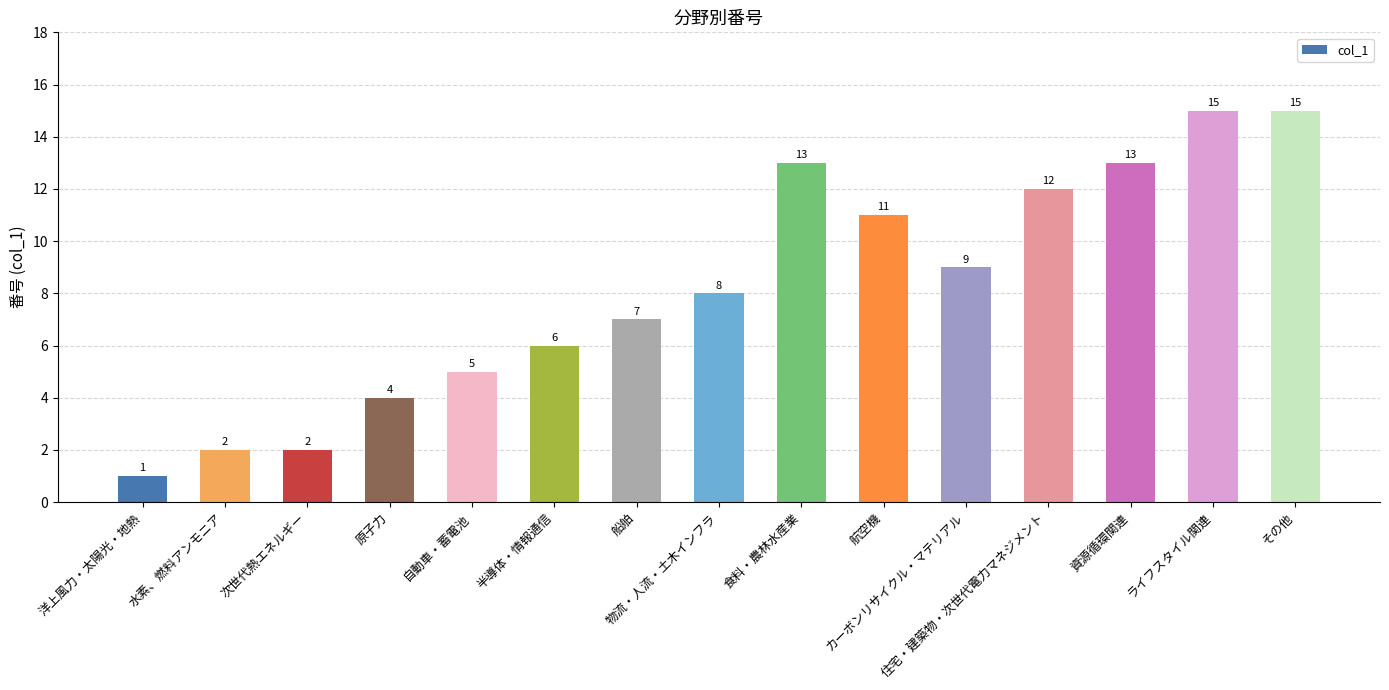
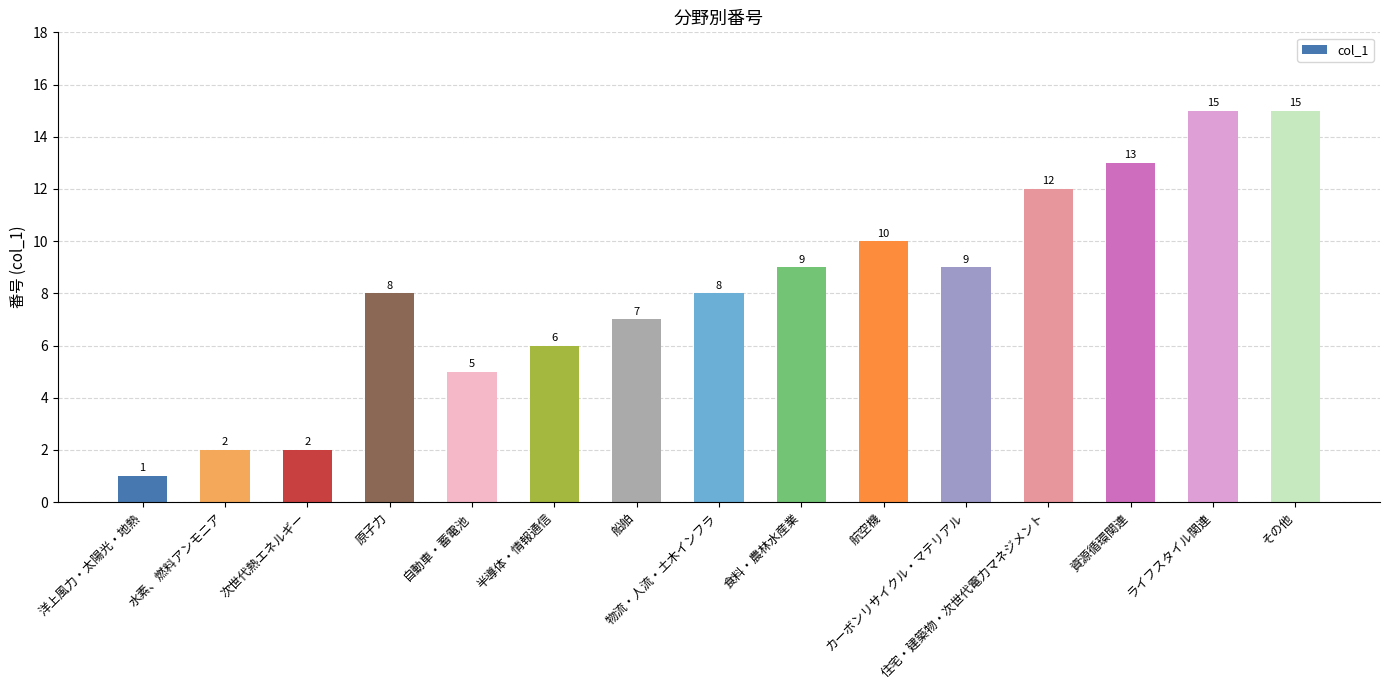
  {
    "洋上風力・太陽光・地熱": 1,
    "水素、燃料アンモニア": 2,
    "次世代熱エネルギー": 2,
-   "原子力": 4,
+   "原子力": 8,
    "自動車・蓄電池": 5,
    "半導体・情報通信": 6,
    "船舶": 7,
    "物流・人流・土木インフラ": 8,
-   "食料・農林水産業": 13,
-   "航空機": 11,
+   "食料・農林水産業": 9,
+   "航空機": 10,
    "カーボンリサイクル・マテリアル": 9,
    "住宅・建築物・次世代電力マネジメント": 12,
    "資源循環関連": 13,
    "ライフスタイル関連": 15,
    "その他": 15
  }
